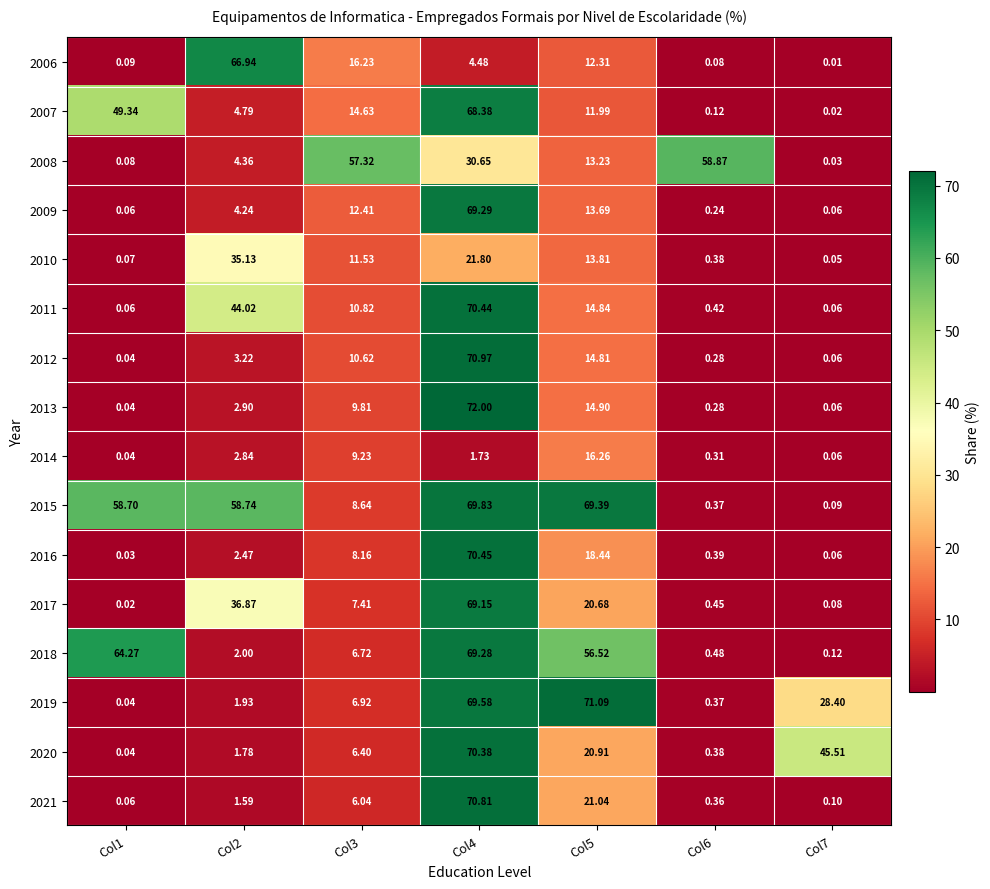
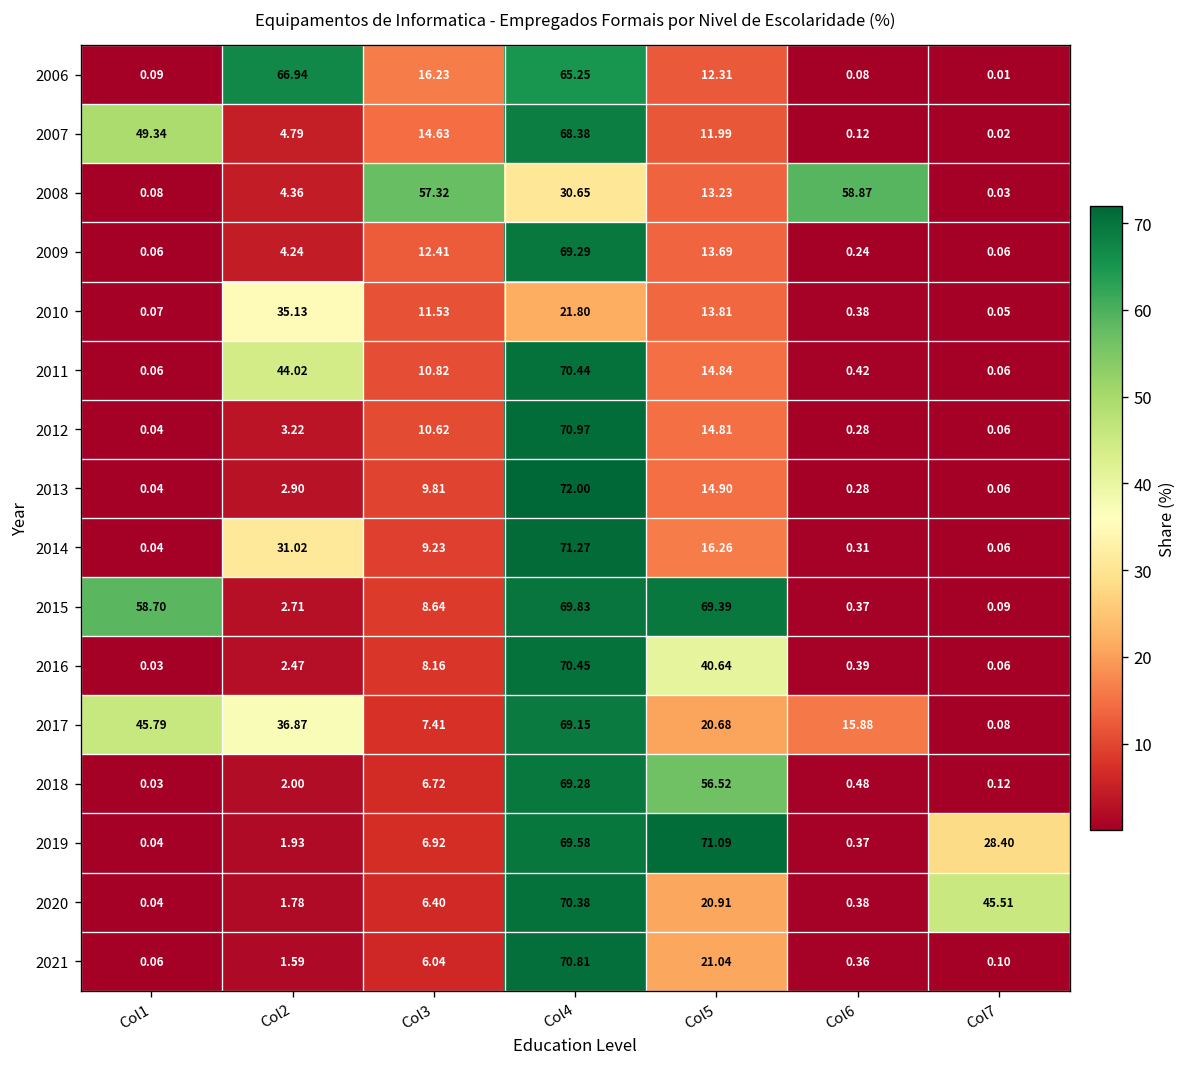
  {
    "2006": {
      "Col1": 0.09,
      "Col2": 66.94,
      "Col3": 16.23,
-     "Col4": 4.48,
+     "Col4": 65.25,
      "Col5": 12.31,
      "Col6": 0.08,
      "Col7": 0.01
    },
    "2007": {
      "Col1": 49.34,
      "Col2": 4.79,
      "Col3": 14.63,
      "Col4": 68.38,
      "Col5": 11.99,
      "Col6": 0.12,
      "Col7": 0.02
    },
    "2008": {
      "Col1": 0.08,
      "Col2": 4.36,
      "Col3": 57.32,
      "Col4": 30.65,
      "Col5": 13.23,
      "Col6": 58.87,
      "Col7": 0.03
    },
    "2009": {
      "Col1": 0.06,
      "Col2": 4.24,
      "Col3": 12.41,
      "Col4": 69.29,
      "Col5": 13.69,
      "Col6": 0.24,
      "Col7": 0.06
    },
    "2010": {
      "Col1": 0.07,
      "Col2": 35.13,
      "Col3": 11.53,
      "Col4": 21.80,
      "Col5": 13.81,
      "Col6": 0.38,
      "Col7": 0.05
    },
    "2011": {
      "Col1": 0.06,
      "Col2": 44.02,
      "Col3": 10.82,
      "Col4": 70.44,
      "Col5": 14.84,
      "Col6": 0.42,
      "Col7": 0.06
    },
    "2012": {
      "Col1": 0.04,
      "Col2": 3.22,
      "Col3": 10.62,
      "Col4": 70.97,
      "Col5": 14.81,
      "Col6": 0.28,
      "Col7": 0.06
    },
    "2013": {
      "Col1": 0.04,
      "Col2": 2.90,
      "Col3": 9.81,
      "Col4": 72.00,
      "Col5": 14.90,
      "Col6": 0.28,
      "Col7": 0.06
    },
    "2014": {
      "Col1": 0.04,
-     "Col2": 2.84,
+     "Col2": 31.02,
      "Col3": 9.23,
-     "Col4": 1.73,
+     "Col4": 71.27,
      "Col5": 16.26,
      "Col6": 0.31,
      "Col7": 0.06
    },
    "2015": {
      "Col1": 58.70,
-     "Col2": 58.74,
+     "Col2": 2.71,
      "Col3": 8.64,
      "Col4": 69.83,
      "Col5": 69.39,
      "Col6": 0.37,
      "Col7": 0.09
    },
    "2016": {
      "Col1": 0.03,
      "Col2": 2.47,
      "Col3": 8.16,
      "Col4": 70.45,
-     "Col5": 18.44,
+     "Col5": 40.64,
      "Col6": 0.39,
      "Col7": 0.06
    },
    "2017": {
-     "Col1": 0.02,
+     "Col1": 45.79,
      "Col2": 36.87,
      "Col3": 7.41,
      "Col4": 69.15,
      "Col5": 20.68,
-     "Col6": 0.45,
+     "Col6": 15.88,
      "Col7": 0.08
    },
    "2018": {
-     "Col1": 64.27,
+     "Col1": 0.03,
      "Col2": 2.00,
      "Col3": 6.72,
      "Col4": 69.28,
      "Col5": 56.52,
      "Col6": 0.48,
      "Col7": 0.12
    },
    "2019": {
      "Col1": 0.04,
      "Col2": 1.93,
      "Col3": 6.92,
      "Col4": 69.58,
      "Col5": 71.09,
      "Col6": 0.37,
      "Col7": 28.40
    },
    "2020": {
      "Col1": 0.04,
      "Col2": 1.78,
      "Col3": 6.40,
      "Col4": 70.38,
      "Col5": 20.91,
      "Col6": 0.38,
      "Col7": 45.51
    },
    "2021": {
      "Col1": 0.06,
      "Col2": 1.59,
      "Col3": 6.04,
      "Col4": 70.81,
      "Col5": 21.04,
      "Col6": 0.36,
      "Col7": 0.10
    }
  }
